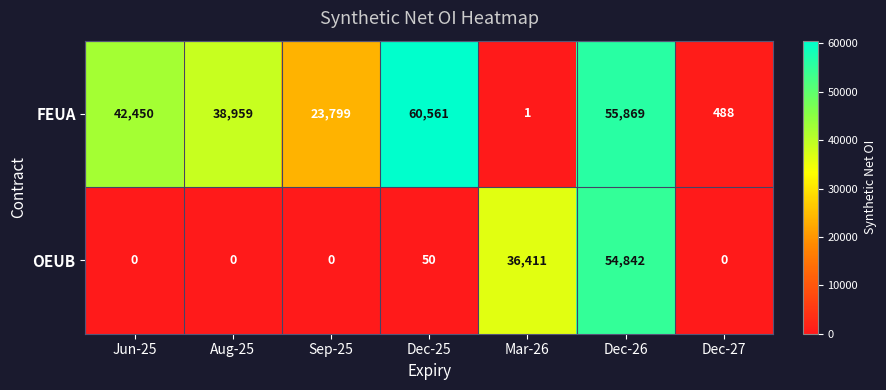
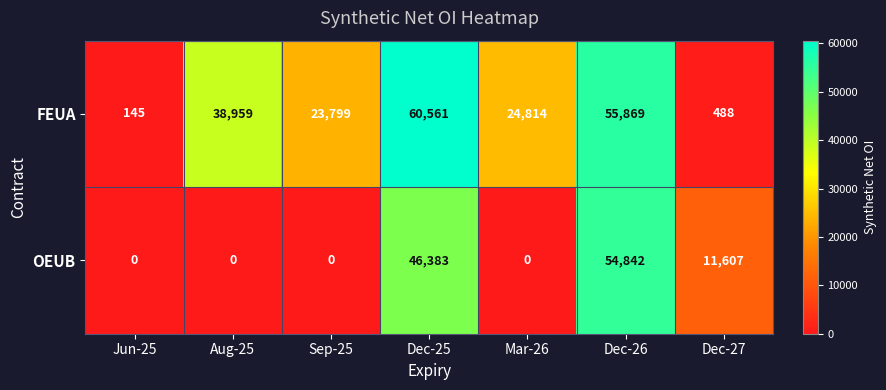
  {
    "FEUA": {
-     "Jun-25": "42,450",
+     "Jun-25": "145",
      "Aug-25": "38,959",
      "Sep-25": "23,799",
      "Dec-25": "60,561",
-     "Mar-26": "1",
+     "Mar-26": "24,814",
      "Dec-26": "55,869",
      "Dec-27": "488"
    },
    "OEUB": {
      "Jun-25": "0",
      "Aug-25": "0",
      "Sep-25": "0",
-     "Dec-25": "50",
-     "Mar-26": "36,411",
+     "Dec-25": "46,383",
+     "Mar-26": "0",
      "Dec-26": "54,842",
-     "Dec-27": "0"
+     "Dec-27": "11,607"
    }
  }
